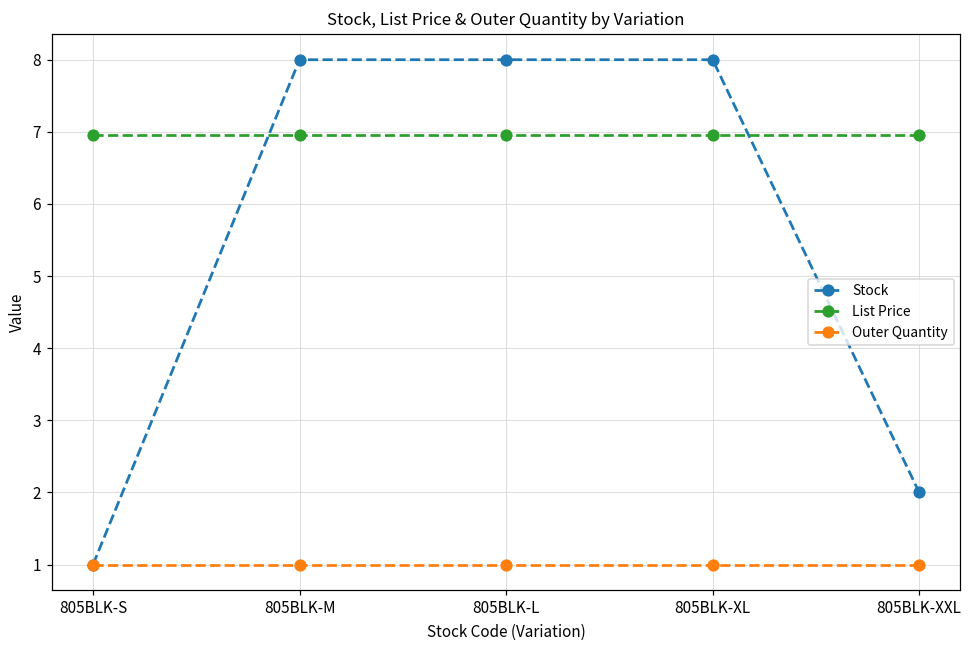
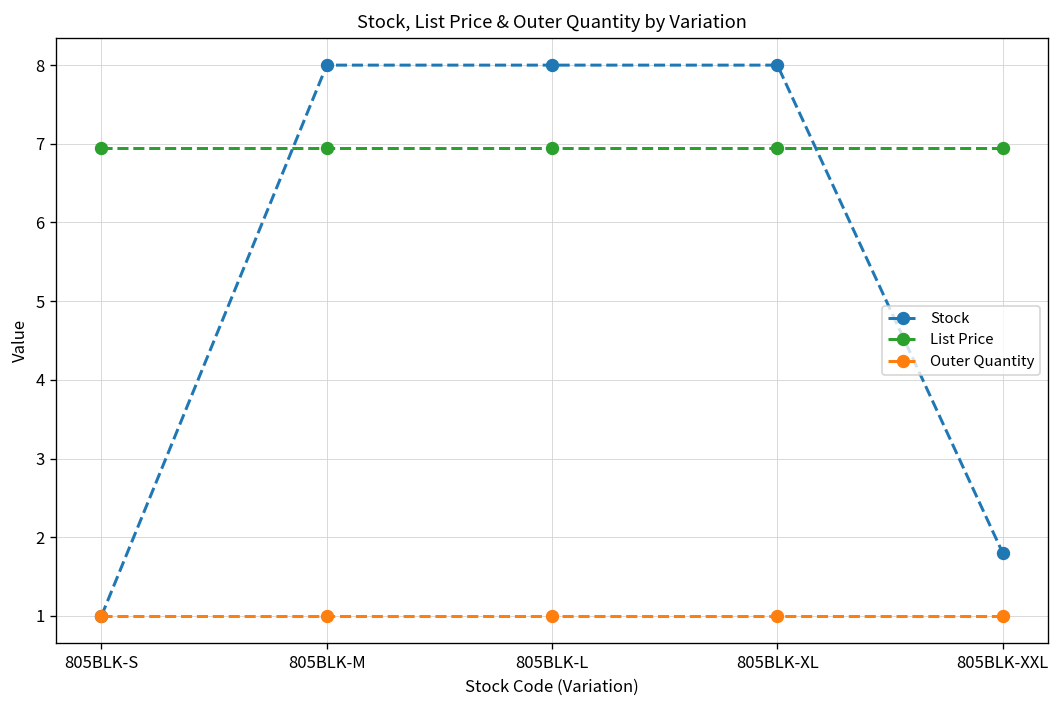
  {
    "Stock": {
      "805BLK-M": 8.0,
      "805BLK-L": 8.0,
      "805BLK-XL": 8.0,
-     "805BLK-XXL": 2.0
+     "805BLK-XXL": 1.8
    },
    "List Price": {
      "805BLK-S": 7.0,
      "805BLK-M": 7.0,
      "805BLK-L": 7.0,
      "805BLK-XL": 7.0,
      "805BLK-XXL": 7.0
    },
    "Outer Quantity": {
      "805BLK-M": 1.0,
      "805BLK-L": 1.0,
      "805BLK-XL": 1.0,
      "805BLK-XXL": 1.0
    }
  }
